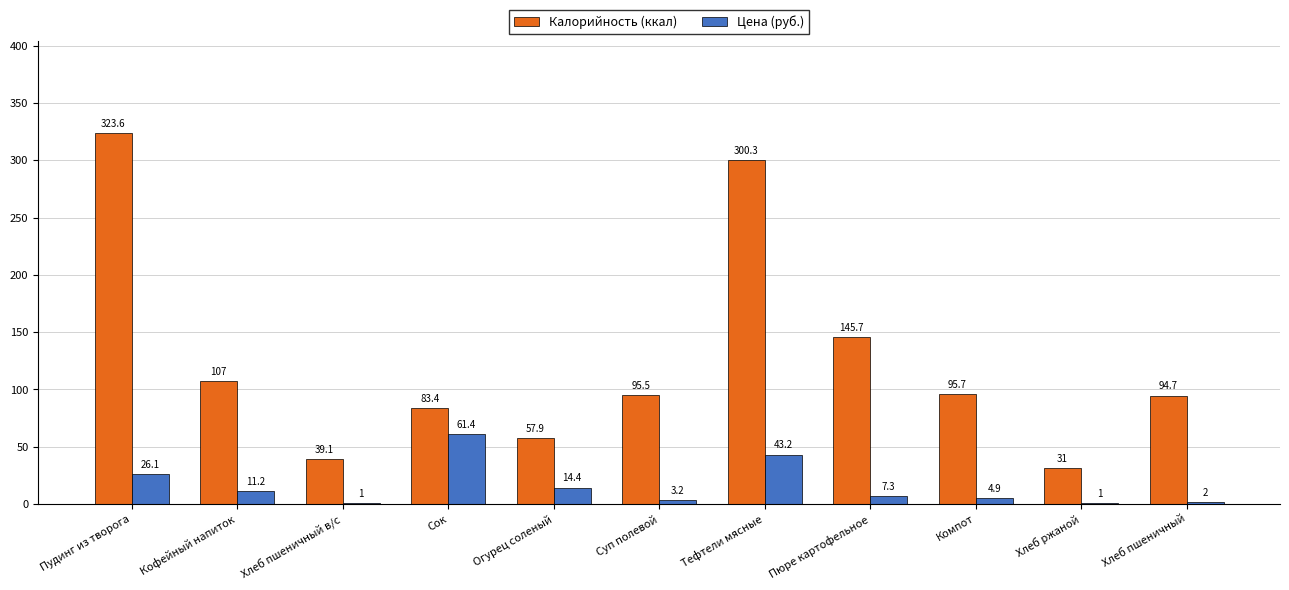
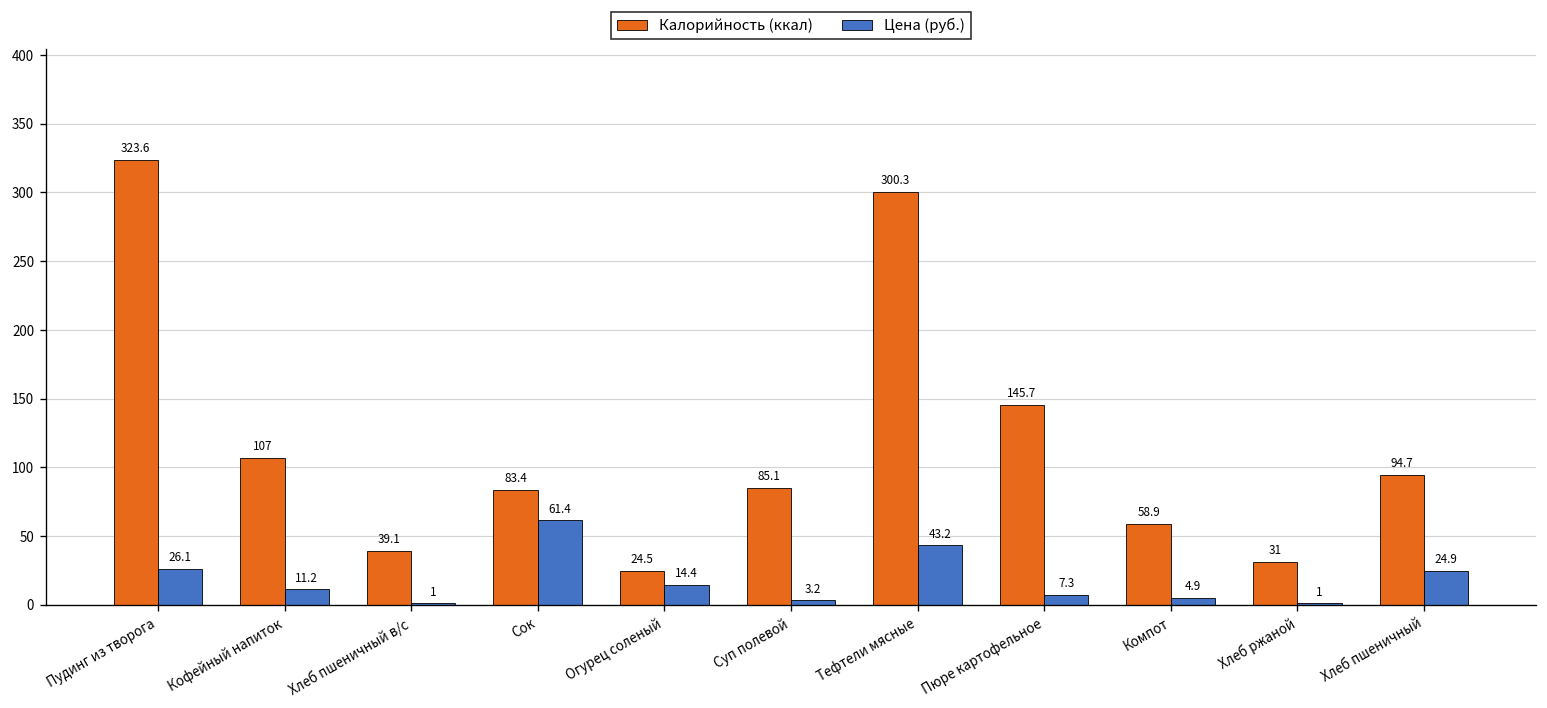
  {
    "Калорийность (ккал)": {
      "Пудинг из творога": 323.6,
      "Кофейный напиток": 107,
      "Хлеб пшеничный в/с": 39.1,
      "Сок": 83.4,
-     "Огурец соленый": 57.9,
-     "Суп полевой": 95.5,
+     "Огурец соленый": 24.5,
+     "Суп полевой": 85.1,
      "Тефтели мясные": 300.3,
      "Пюре картофельное": 145.7,
-     "Компот": 95.7,
+     "Компот": 58.9,
      "Хлеб ржаной": 31,
      "Хлеб пшеничный": 94.7
    },
    "Цена (руб.)": {
      "Пудинг из творога": 26.1,
      "Кофейный напиток": 11.2,
      "Хлеб пшеничный в/с": 1,
      "Сок": 61.4,
      "Огурец соленый": 14.4,
      "Суп полевой": 3.2,
      "Тефтели мясные": 43.2,
      "Пюре картофельное": 7.3,
      "Компот": 4.9,
      "Хлеб ржаной": 1,
-     "Хлеб пшеничный": 2
+     "Хлеб пшеничный": 24.9
    }
  }
